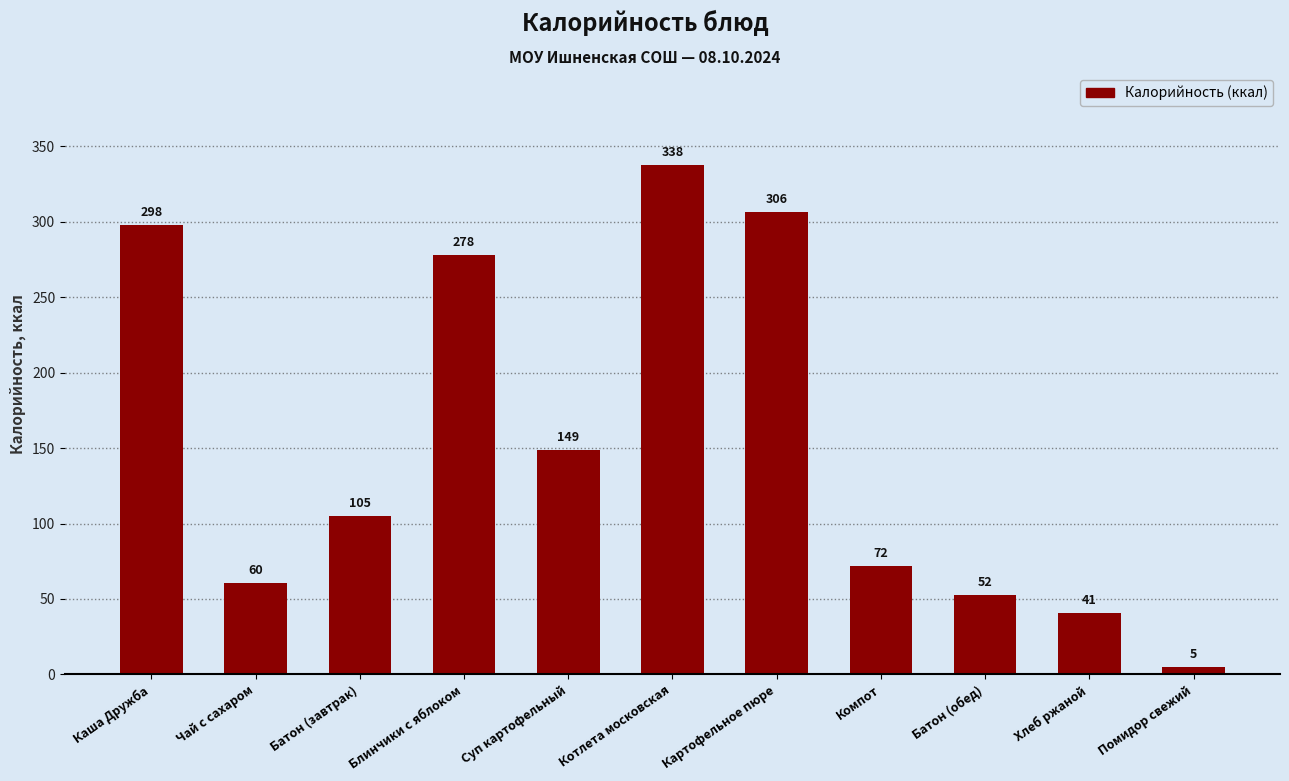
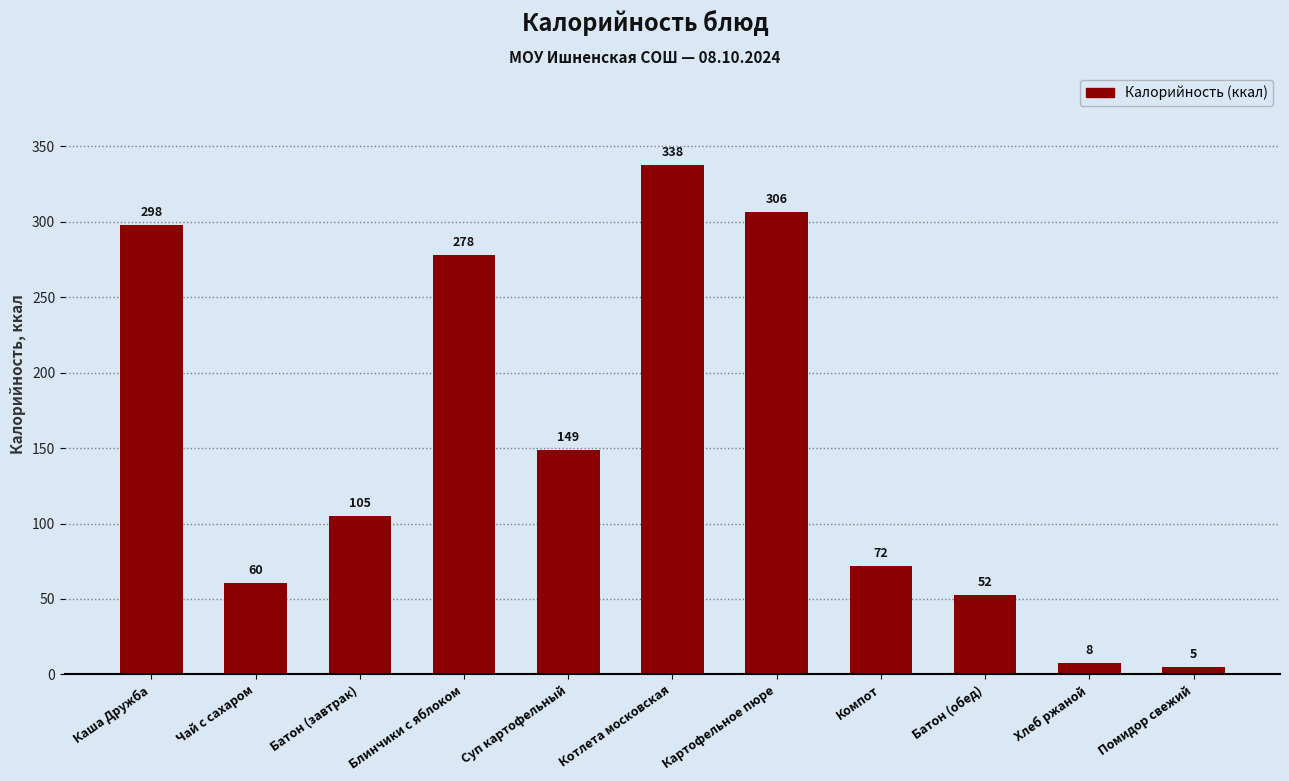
  {
    "Каша Дружба": 298,
    "Чай с сахаром": 60,
    "Батон (завтрак)": 105,
    "Блинчики с яблоком": 278,
    "Суп картофельный": 149,
    "Котлета московская": 338,
    "Картофельное пюре": 306,
    "Компот": 72,
    "Батон (обед)": 52,
-   "Хлеб ржаной": 41,
+   "Хлеб ржаной": 8,
    "Помидор свежий": 5
  }
